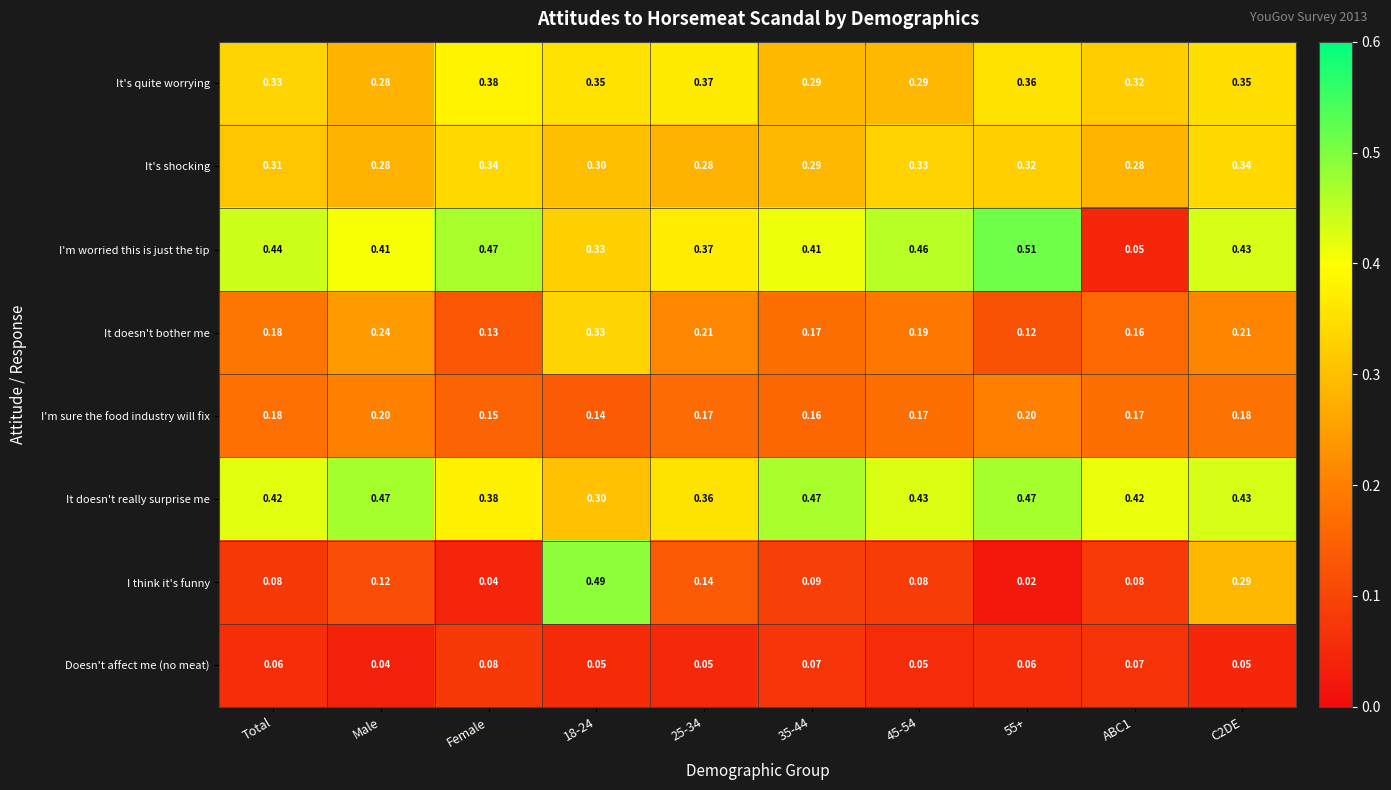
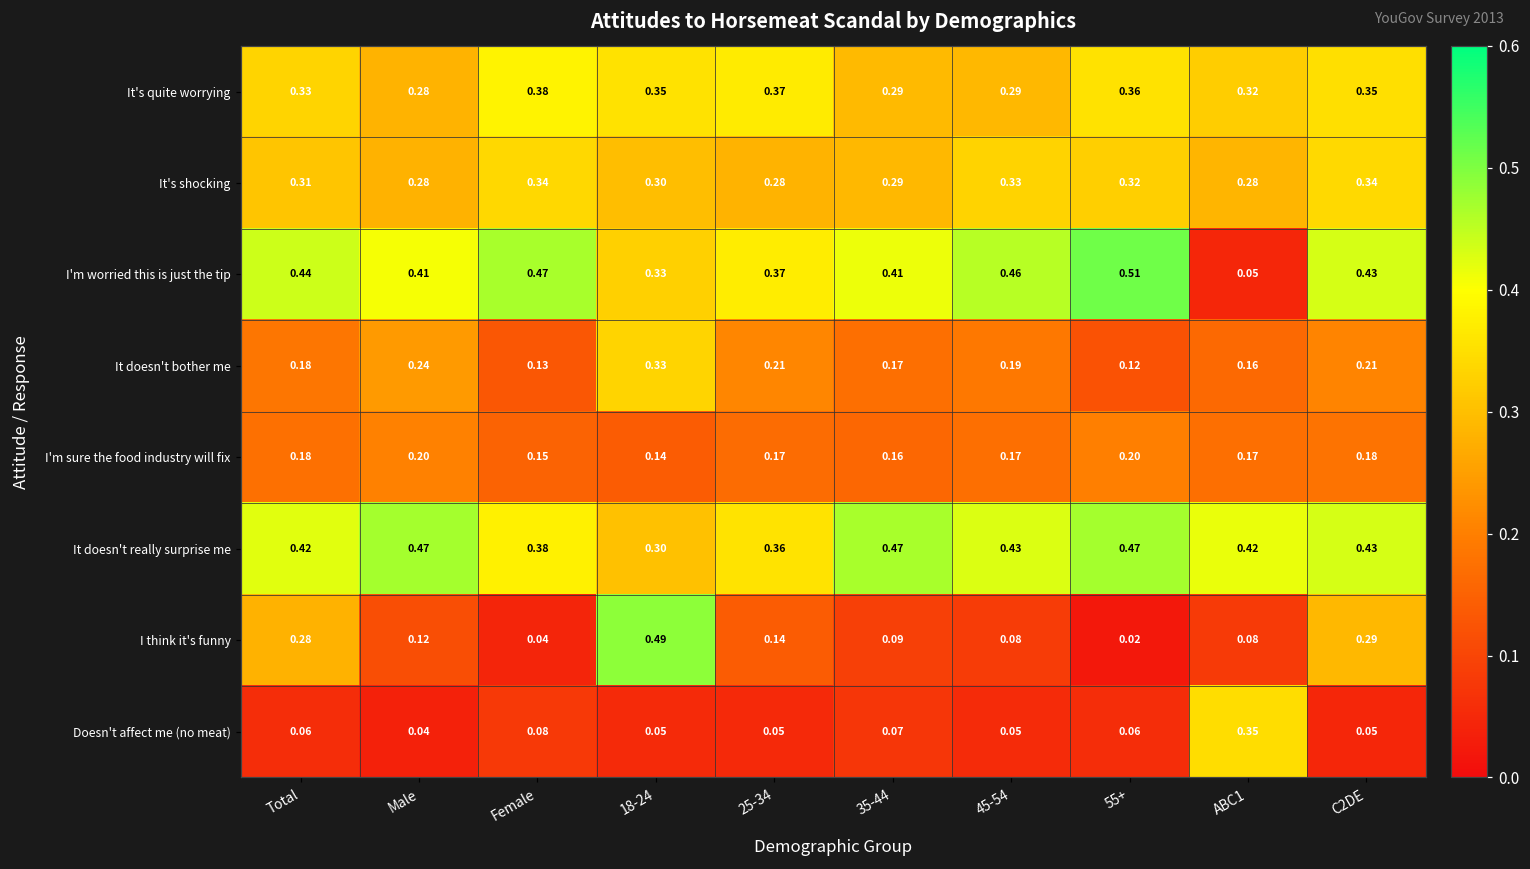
  {
    "It's quite worrying": {
      "Total": 0.33,
      "Male": 0.28,
      "Female": 0.38,
      "18-24": 0.35,
      "25-34": 0.37,
      "35-44": 0.29,
      "45-54": 0.29,
      "55+": 0.36,
      "ABC1": 0.32,
      "C2DE": 0.35
    },
    "It's shocking": {
      "Total": 0.31,
      "Male": 0.28,
      "Female": 0.34,
      "18-24": 0.30,
      "25-34": 0.28,
      "35-44": 0.29,
      "45-54": 0.33,
      "55+": 0.32,
      "ABC1": 0.28,
      "C2DE": 0.34
    },
    "I'm worried this is just the tip": {
      "Total": 0.44,
      "Male": 0.41,
      "Female": 0.47,
      "18-24": 0.33,
      "25-34": 0.37,
      "35-44": 0.41,
      "45-54": 0.46,
      "55+": 0.51,
      "ABC1": 0.05,
      "C2DE": 0.43
    },
    "It doesn't bother me": {
      "Total": 0.18,
      "Male": 0.24,
      "Female": 0.13,
      "18-24": 0.33,
      "25-34": 0.21,
      "35-44": 0.17,
      "45-54": 0.19,
      "55+": 0.12,
      "ABC1": 0.16,
      "C2DE": 0.21
    },
    "I'm sure the food industry will fix": {
      "Total": 0.18,
      "Male": 0.20,
      "Female": 0.15,
      "18-24": 0.14,
      "25-34": 0.17,
      "35-44": 0.16,
      "45-54": 0.17,
      "55+": 0.20,
      "ABC1": 0.17,
      "C2DE": 0.18
    },
    "It doesn't really surprise me": {
      "Total": 0.42,
      "Male": 0.47,
      "Female": 0.38,
      "18-24": 0.30,
      "25-34": 0.36,
      "35-44": 0.47,
      "45-54": 0.43,
      "55+": 0.47,
      "ABC1": 0.42,
      "C2DE": 0.43
    },
    "I think it's funny": {
-     "Total": 0.08,
+     "Total": 0.28,
      "Male": 0.12,
      "Female": 0.04,
      "18-24": 0.49,
      "25-34": 0.14,
      "35-44": 0.09,
      "45-54": 0.08,
      "55+": 0.02,
      "ABC1": 0.08,
      "C2DE": 0.29
    },
    "Doesn't affect me (no meat)": {
      "Total": 0.06,
      "Male": 0.04,
      "Female": 0.08,
      "18-24": 0.05,
      "25-34": 0.05,
      "35-44": 0.07,
      "45-54": 0.05,
      "55+": 0.06,
-     "ABC1": 0.07,
+     "ABC1": 0.35,
      "C2DE": 0.05
    }
  }
